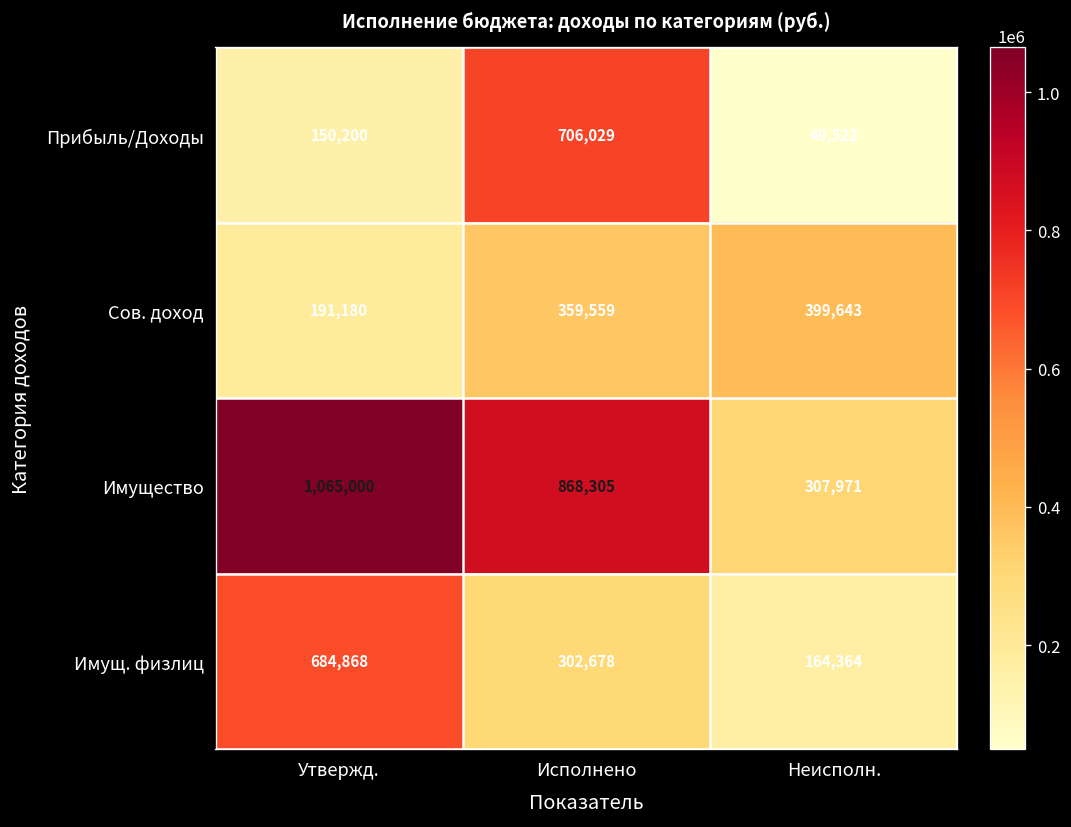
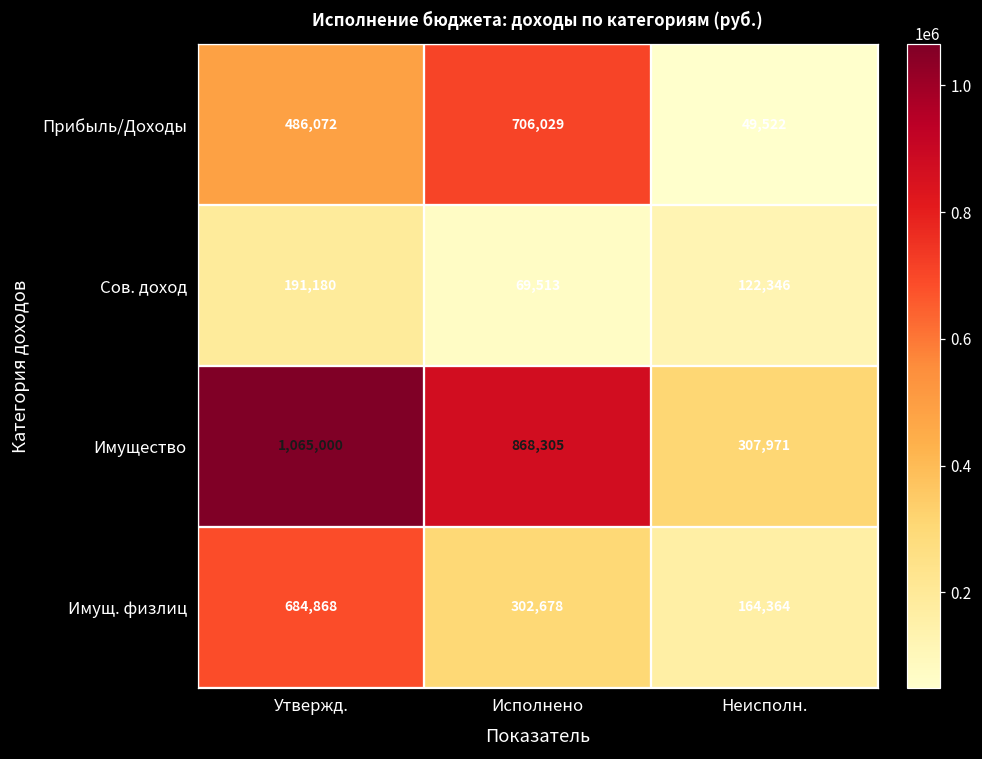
  {
    "Прибыль/Доходы": {
-     "Утвержд.": "150,200",
+     "Утвержд.": "486,072",
      "Исполнено": "706,029",
      "Неисполн.": "49,522"
    },
    "Сов. доход": {
      "Утвержд.": "191,180",
-     "Исполнено": "359,559",
-     "Неисполн.": "399,643"
+     "Исполнено": "69,513",
+     "Неисполн.": "122,346"
    },
    "Имущество": {
      "Утвержд.": "1,065,000",
      "Исполнено": "868,305",
      "Неисполн.": "307,971"
    },
    "Имущ. физлиц": {
      "Утвержд.": "684,868",
      "Исполнено": "302,678",
      "Неисполн.": "164,364"
    }
  }
